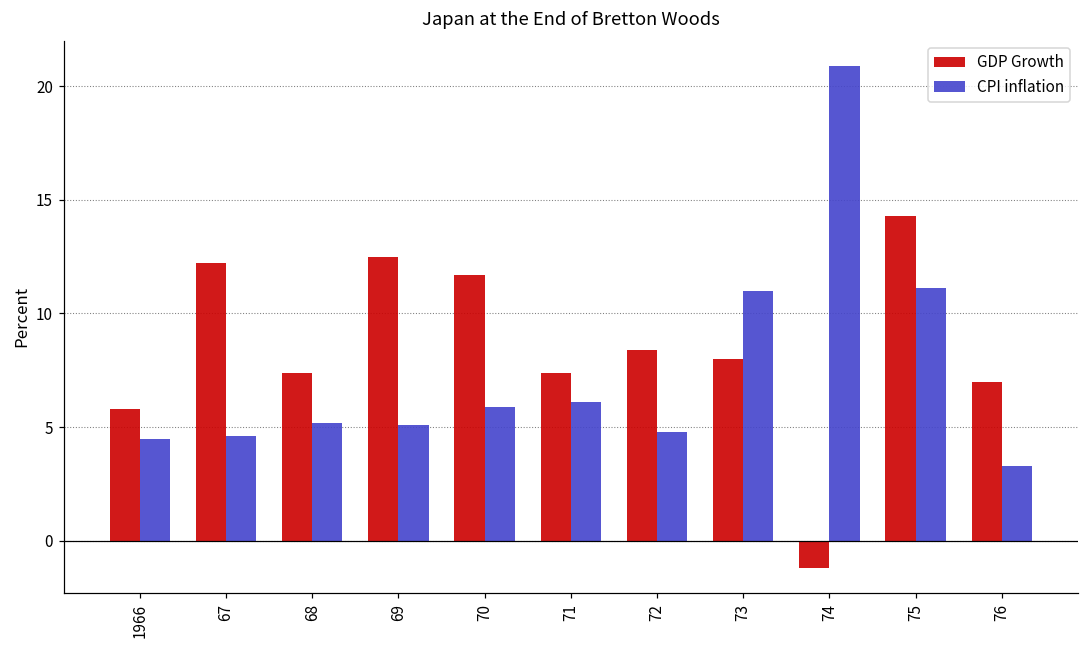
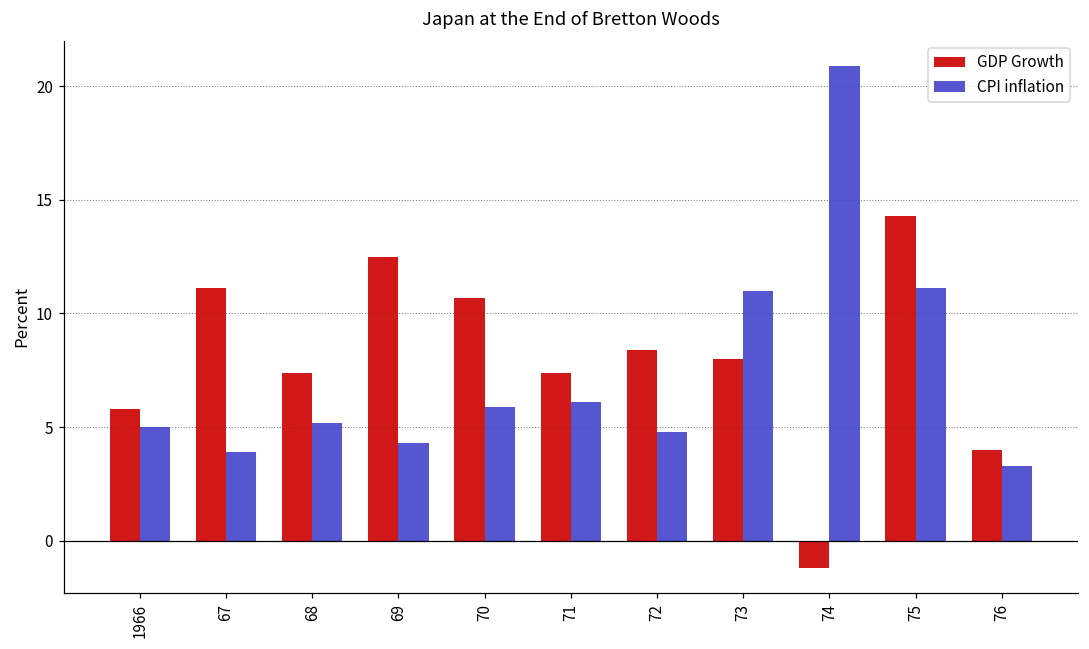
  {
    "GDP Growth": {
      "1966": 5.8,
-     "67": 12.2,
+     "67": 11.1,
      "68": 7.4,
      "69": 12.5,
-     "70": 11.7,
+     "70": 10.7,
      "71": 7.4,
      "72": 8.4,
      "73": 8.0,
      "74": -1.2,
      "75": 14.3,
-     "76": 7
+     "76": 4
    },
    "CPI inflation": {
-     "1966": 4.5,
-     "67": 4.6,
+     "1966": 5.0,
+     "67": 3.9,
      "68": 5.2,
-     "69": 5.1,
+     "69": 4.3,
      "70": 5.9,
      "71": 6.1,
      "72": 4.8,
      "73": 11.0,
      "74": 20.9,
      "75": 11.1,
      "76": 3.3
    }
  }
